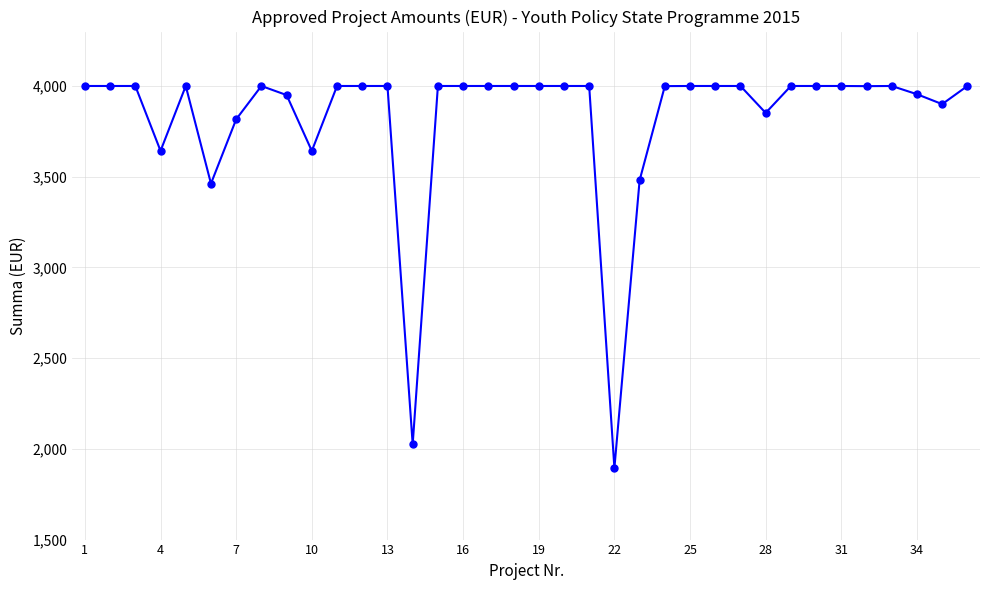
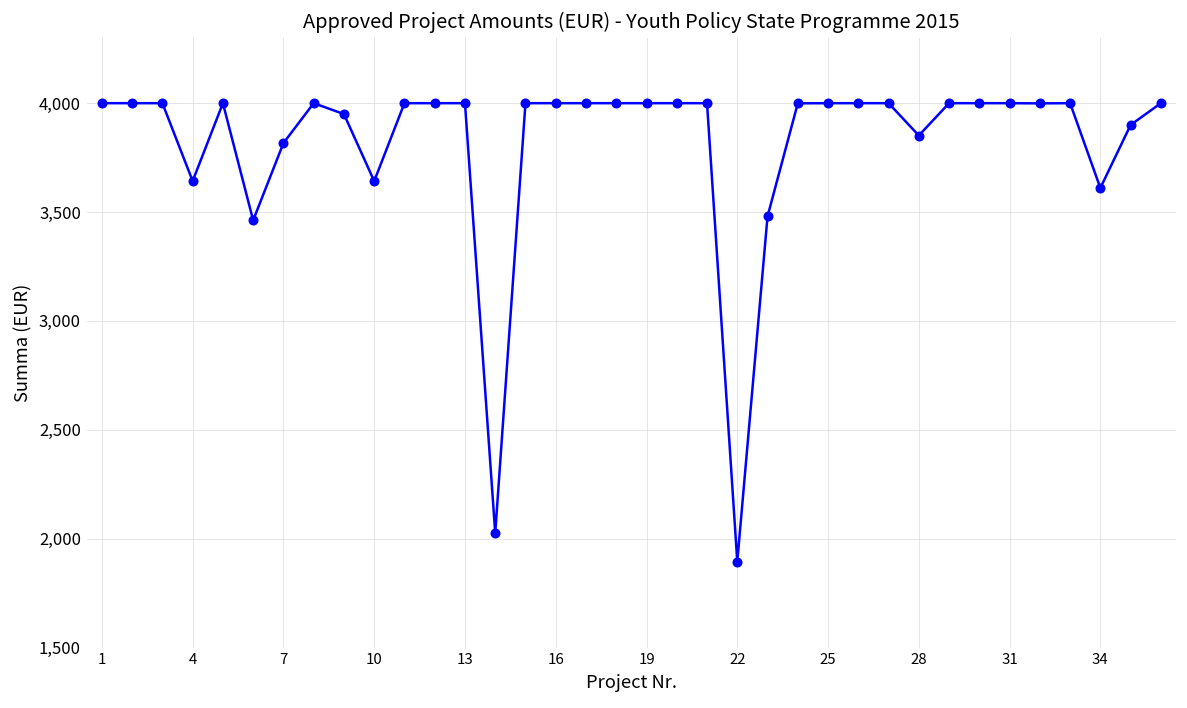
  {
    "1": "4,000",
    "4": "3,640",
    "7": "3,820",
    "10": "3,640",
    "13": "4,000",
    "16": "4,000",
    "19": "4,000",
    "22": "1,890",
    "25": "4,000",
    "28": "3,850",
    "31": "4,000",
-   "34": "3,950"
+   "34": "3,610"
  }
